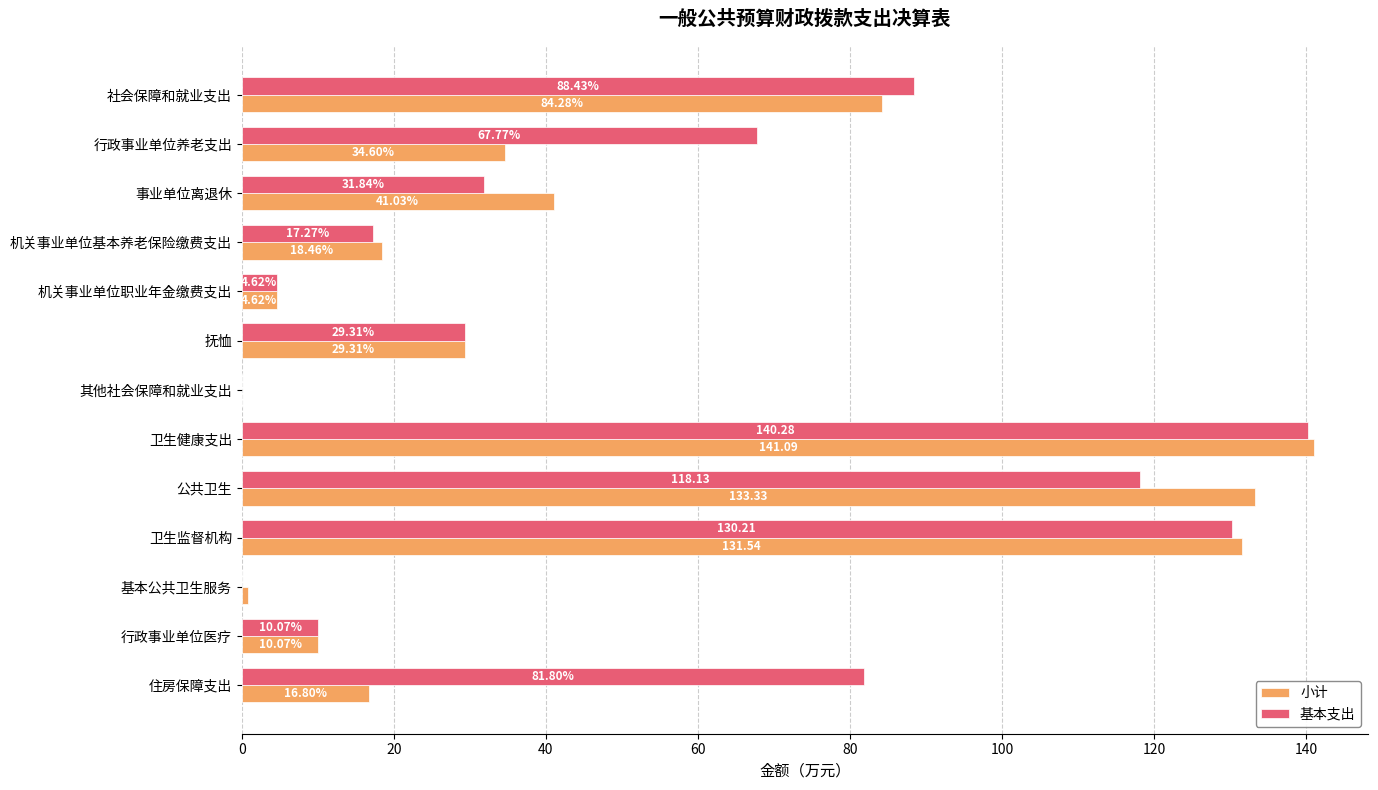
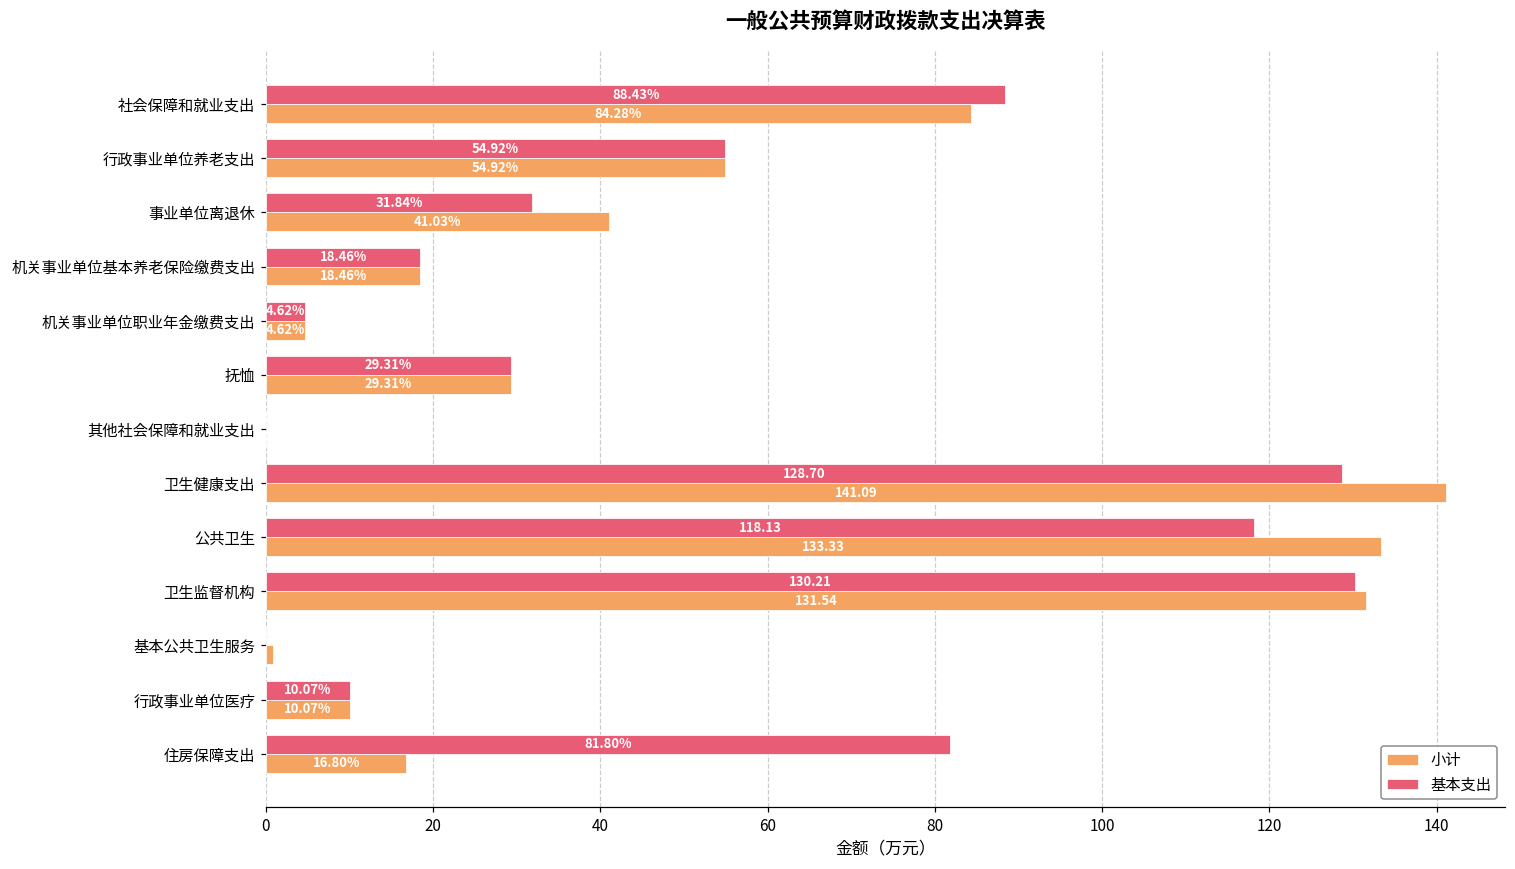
  {
    "小计": {
      "社会保障和就业支出": "84.28%",
-     "行政事业单位养老支出": "34.60%",
+     "行政事业单位养老支出": "54.92%",
      "事业单位离退休": "41.03%",
      "机关事业单位基本养老保险缴费支出": "18.46%",
      "机关事业单位职业年金缴费支出": "4.62%",
      "抚恤": "29.31%",
      "卫生健康支出": "141.09",
      "公共卫生": "133.33",
      "卫生监督机构": "131.54",
      "行政事业单位医疗": "10.07%",
      "住房保障支出": "16.80%"
    },
    "基本支出": {
      "社会保障和就业支出": "88.43%",
-     "行政事业单位养老支出": "67.77%",
+     "行政事业单位养老支出": "54.92%",
      "事业单位离退休": "31.84%",
-     "机关事业单位基本养老保险缴费支出": "17.27%",
+     "机关事业单位基本养老保险缴费支出": "18.46%",
      "机关事业单位职业年金缴费支出": "4.62%",
      "抚恤": "29.31%",
-     "卫生健康支出": "140.28",
+     "卫生健康支出": "128.70",
      "公共卫生": "118.13",
      "卫生监督机构": "130.21",
      "行政事业单位医疗": "10.07%",
      "住房保障支出": "81.80%"
    }
  }
